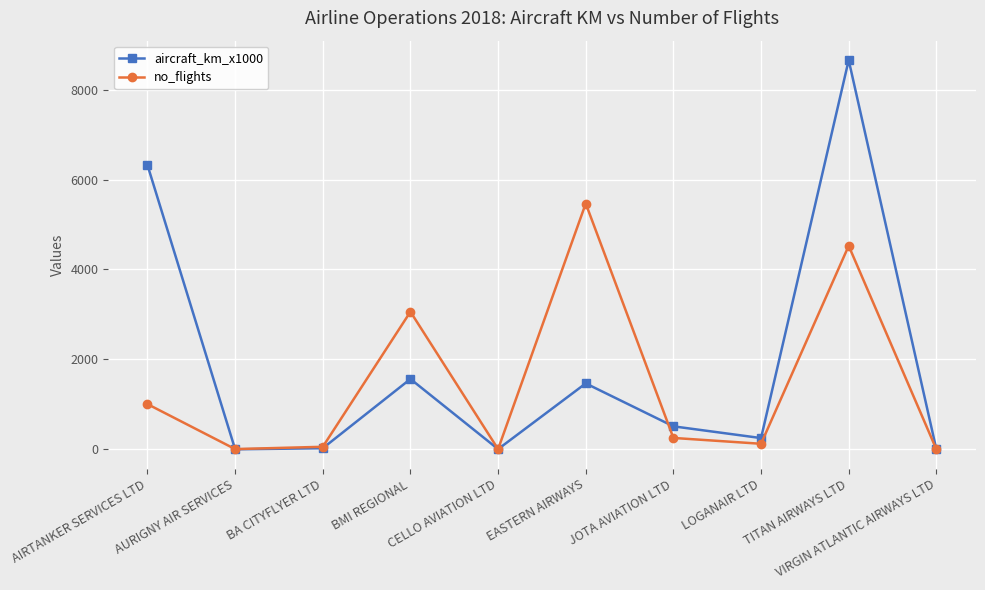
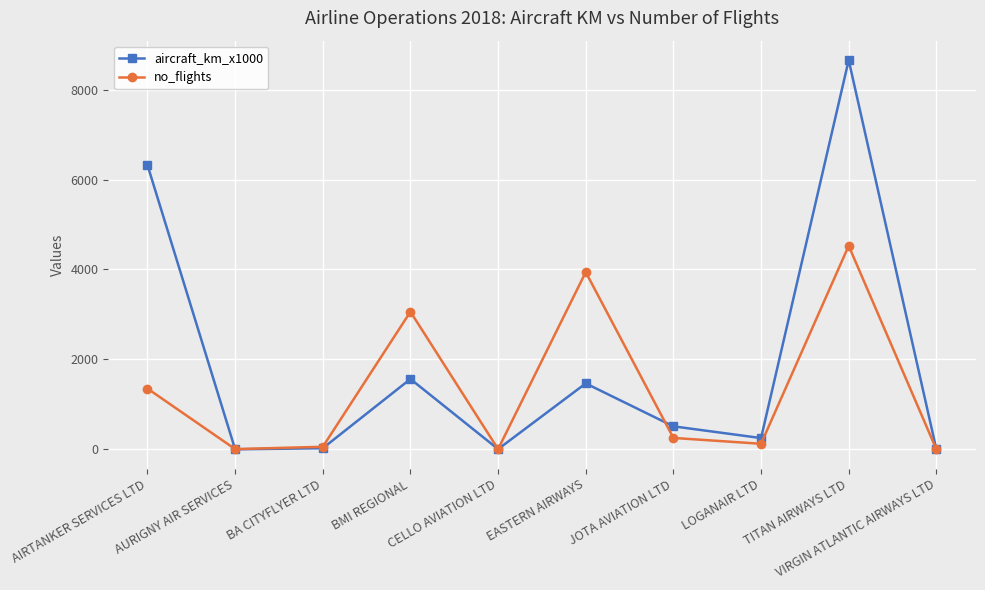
  {
    "aircraft_km_x1000": {
      "AIRTANKER SERVICES LTD": 6300,
      "BMI REGIONAL": 1600,
      "EASTERN AIRWAYS": 1500,
      "JOTA AVIATION LTD": 500,
      "LOGANAIR LTD": 300,
      "TITAN AIRWAYS LTD": 8700
    },
    "no_flights": {
-     "AIRTANKER SERVICES LTD": 1000,
+     "AIRTANKER SERVICES LTD": 1400,
      "BMI REGIONAL": 3100,
-     "EASTERN AIRWAYS": 5500,
+     "EASTERN AIRWAYS": 3900,
      "JOTA AVIATION LTD": 300,
      "LOGANAIR LTD": 100,
      "TITAN AIRWAYS LTD": 4500
    }
  }
